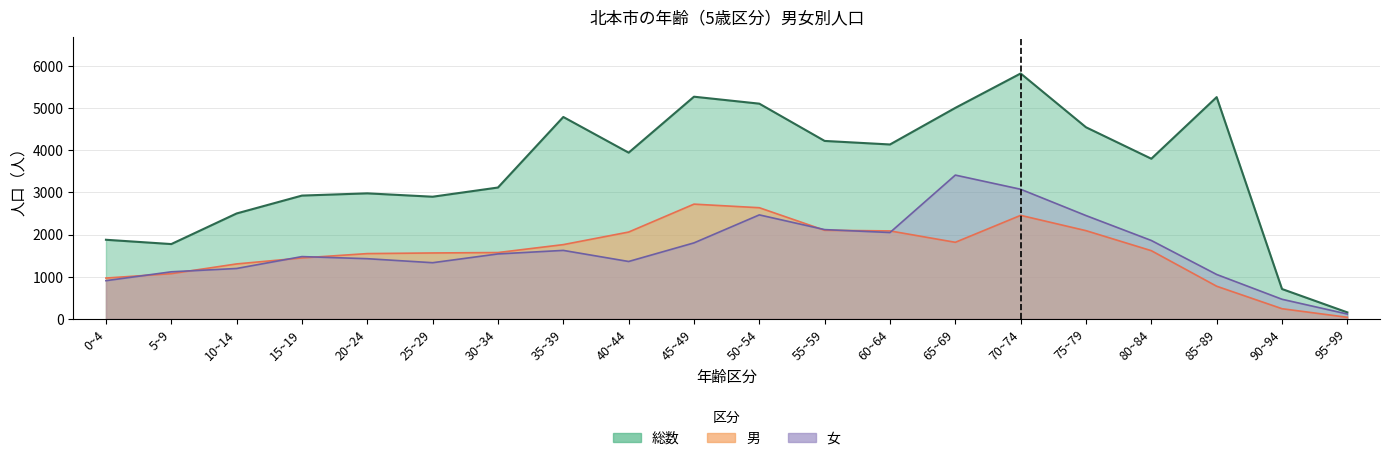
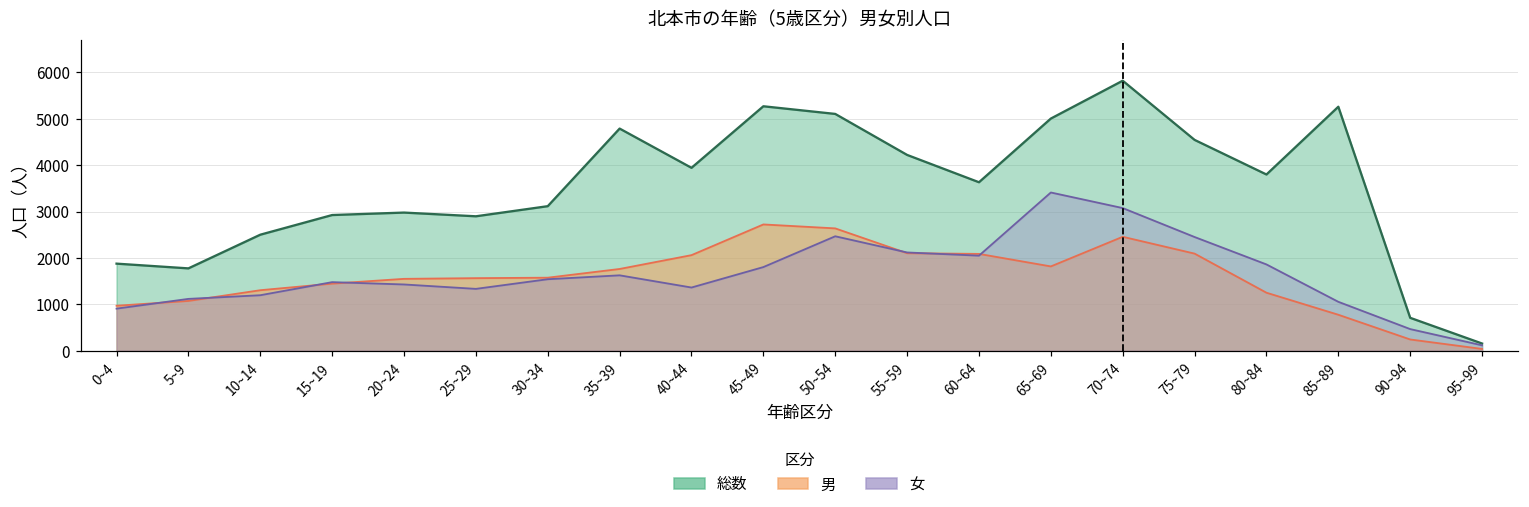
  {
    "総数": {
      "0~4": 1900,
      "5~9": 1800,
      "10~14": 2500,
      "15~19": 2900,
      "20~24": 3000,
      "25~29": 2900,
      "30~34": 3100,
      "35~39": 4800,
      "40~44": 3900,
      "45~49": 5300,
      "50~54": 5100,
      "55~59": 4200,
-     "60~64": 4100,
+     "60~64": 3600,
      "65~69": 5000,
      "70~74": 5800,
      "75~79": 4500,
      "80~84": 3800,
      "85~89": 5300,
      "90~94": 700
    },
    "男": {
      "0~4": 1000,
      "10~14": 1300,
      "20~24": 1600,
      "25~29": 1600,
      "35~39": 1800,
      "40~44": 2100,
      "45~49": 2700,
      "50~54": 2600,
      "65~69": 1800,
      "70~74": 2500,
      "75~79": 2100,
-     "80~84": 1600,
+     "80~84": 1300,
      "85~89": 800,
      "90~94": 200,
      "95~99": 0
    },
    "女": {
      "0~4": 900,
      "10~14": 1200,
      "20~24": 1400,
      "25~29": 1300,
      "35~39": 1600,
      "40~44": 1400,
      "45~49": 1800,
      "50~54": 2500,
      "65~69": 3400,
      "70~74": 3100,
      "75~79": 2500,
      "80~84": 1900,
      "85~89": 1100,
      "90~94": 500
    }
  }
